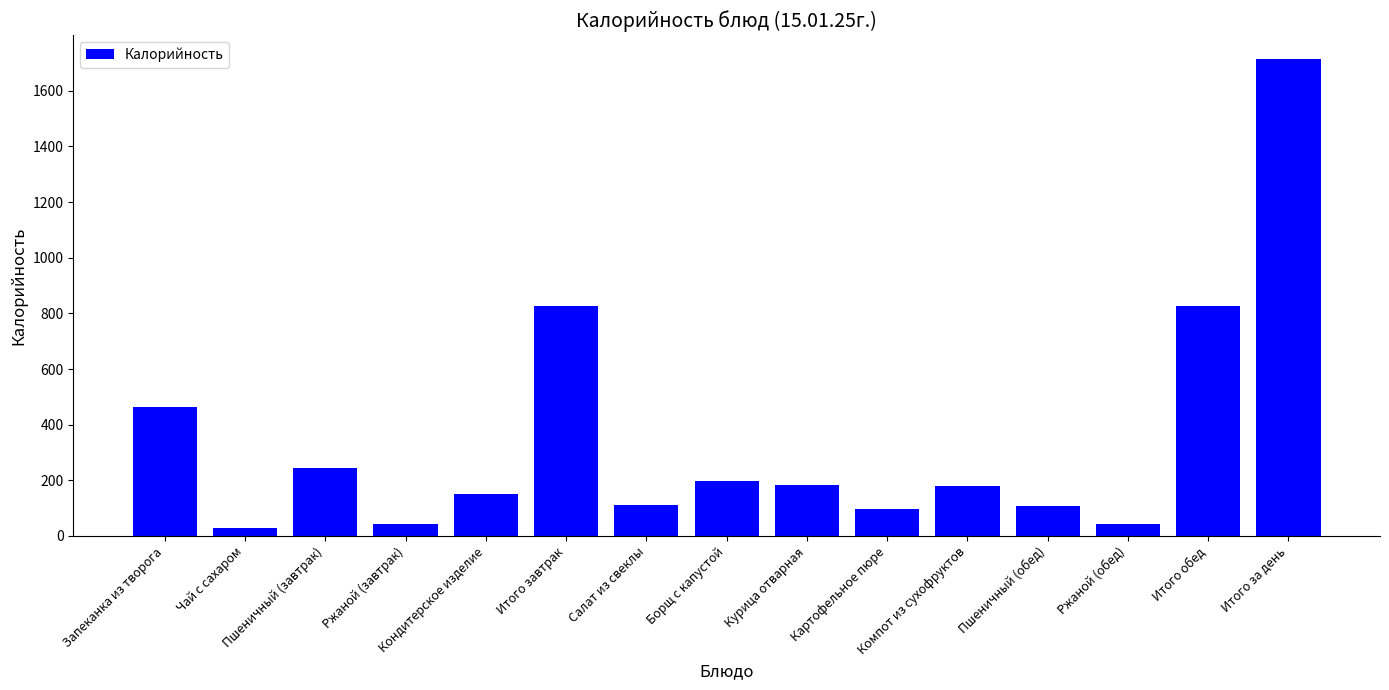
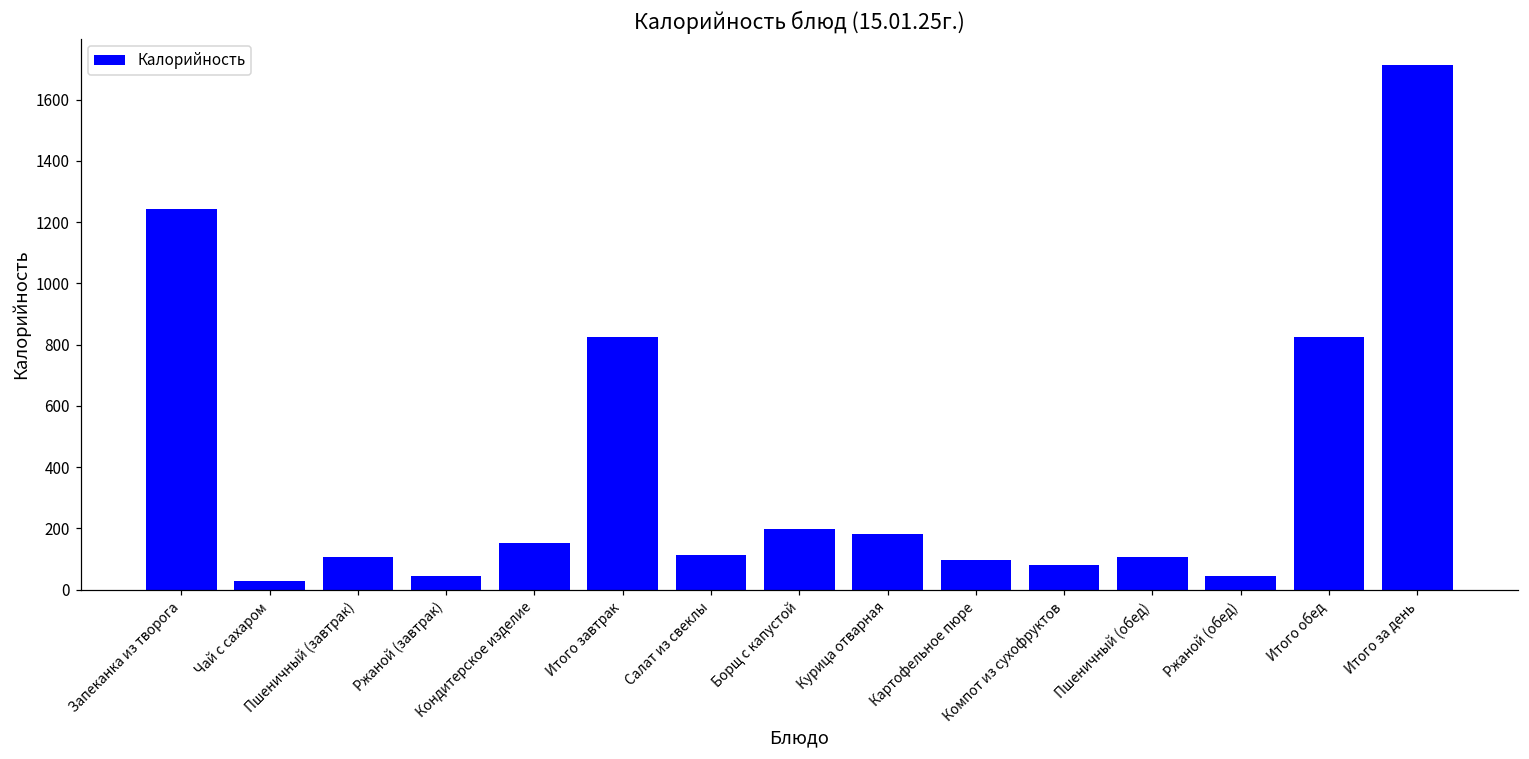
  {
-   "Запеканка из творога": 460,
+   "Запеканка из творога": 1240,
    "Чай с сахаром": 30,
-   "Пшеничный (завтрак)": 250,
+   "Пшеничный (завтрак)": 110,
    "Ржаной (завтрак)": 40,
    "Кондитерское изделие": 150,
    "Итого завтрак": 830,
    "Салат из свеклы": 110,
    "Борщ с капустой": 200,
    "Курица отварная": 180,
    "Картофельное пюре": 100,
-   "Компот из сухофруктов": 180,
+   "Компот из сухофруктов": 80,
    "Пшеничный (обед)": 110,
    "Ржаной (обед)": 40,
    "Итого обед": 830,
    "Итого за день": 1710
  }
